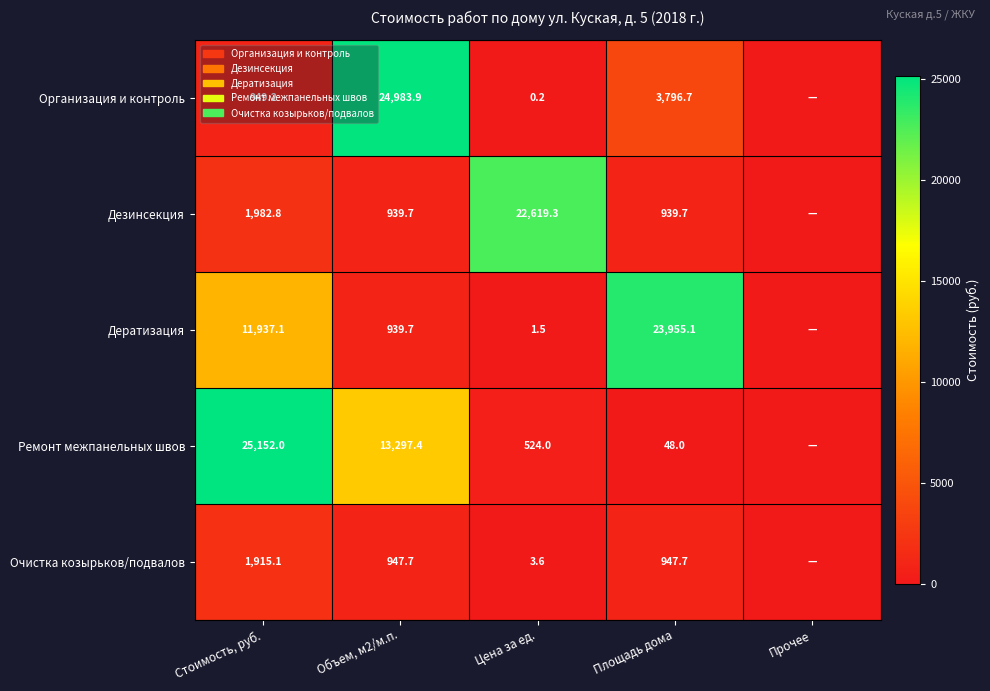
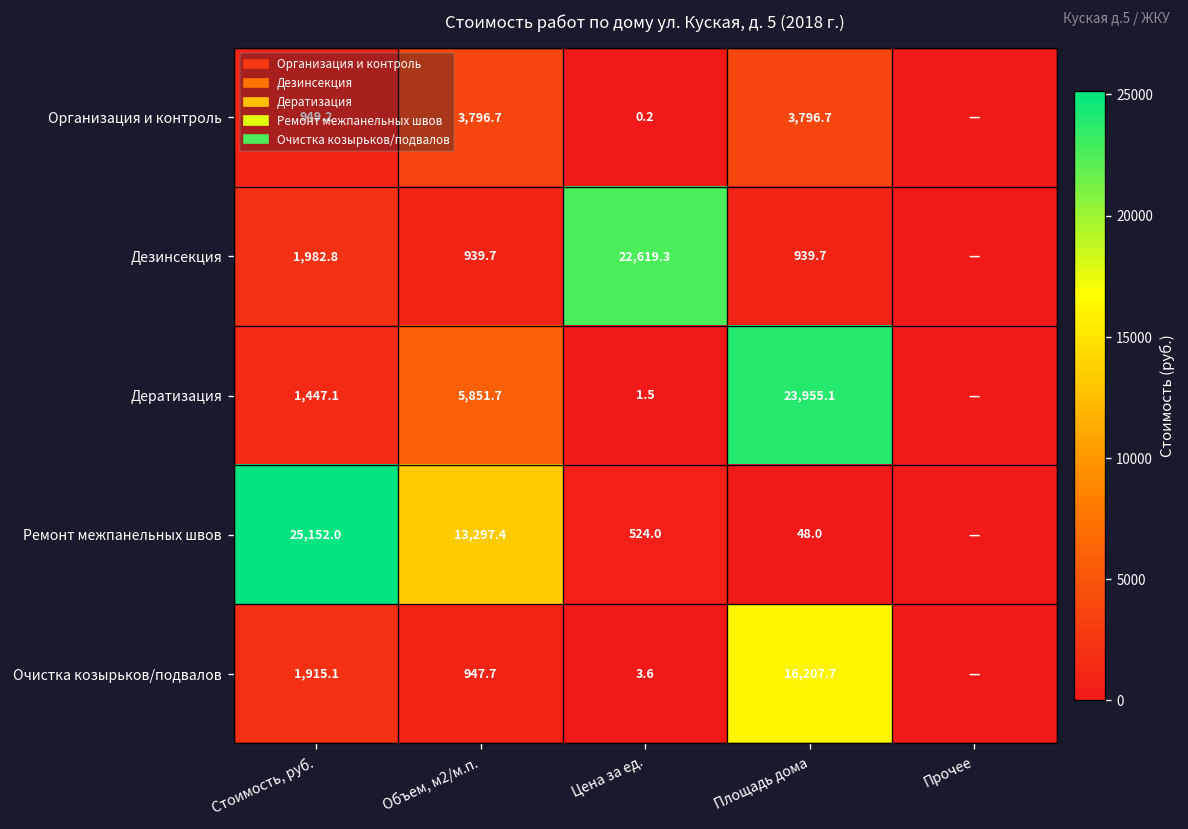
  {
    "Организация и контроль": {
-     "Объем, м2/м.п.": "24,983.9",
+     "Объем, м2/м.п.": "3,796.7",
      "Цена за ед.": "0.2",
      "Площадь дома": "3,796.7"
    },
    "Дезинсекция": {
      "Стоимость, руб.": "1,982.8",
      "Объем, м2/м.п.": "939.7",
      "Цена за ед.": "22,619.3",
      "Площадь дома": "939.7"
    },
    "Дератизация": {
-     "Стоимость, руб.": "11,937.1",
-     "Объем, м2/м.п.": "939.7",
+     "Стоимость, руб.": "1,447.1",
+     "Объем, м2/м.п.": "5,851.7",
      "Цена за ед.": "1.5",
      "Площадь дома": "23,955.1"
    },
    "Ремонт межпанельных швов": {
      "Стоимость, руб.": "25,152.0",
      "Объем, м2/м.п.": "13,297.4",
      "Цена за ед.": "524.0",
      "Площадь дома": "48.0"
    },
    "Очистка козырьков/подвалов": {
      "Стоимость, руб.": "1,915.1",
      "Объем, м2/м.п.": "947.7",
      "Цена за ед.": "3.6",
-     "Площадь дома": "947.7"
+     "Площадь дома": "16,207.7"
    }
  }
